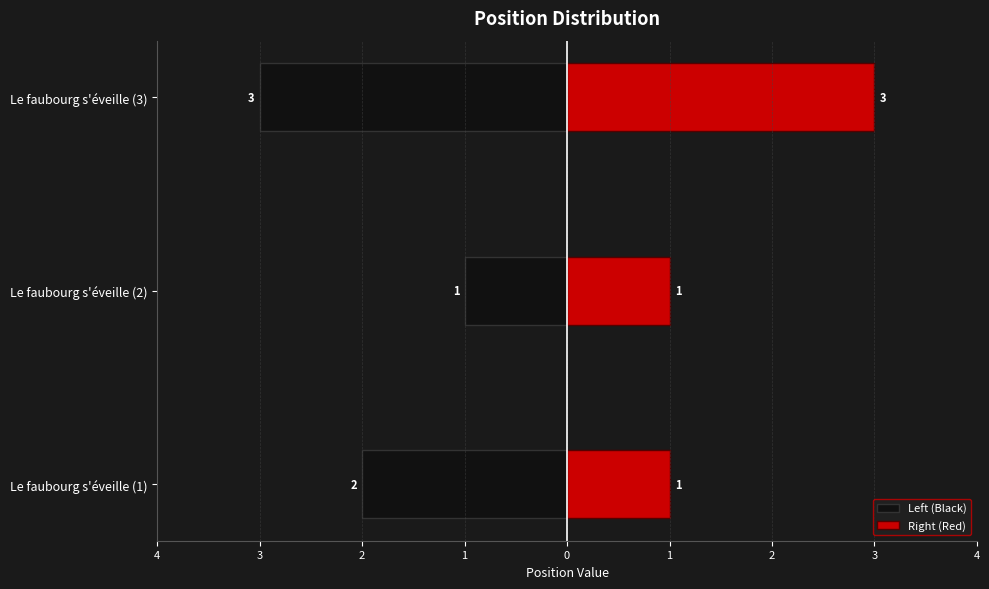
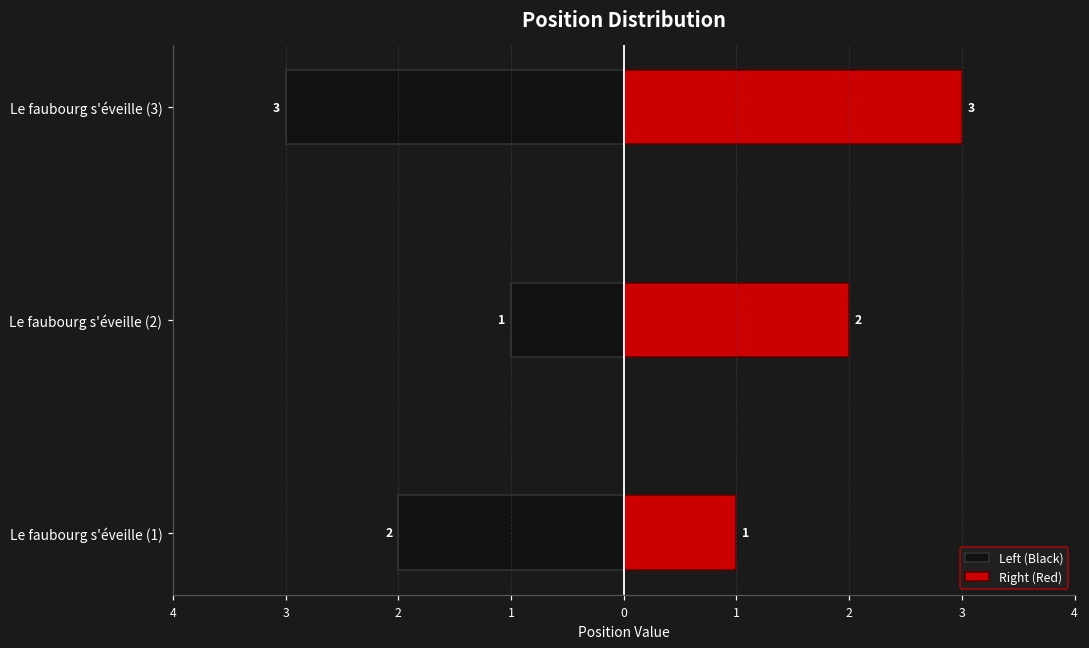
  {
    "Right (Red)": {
      "Le faubourg s'éveille (3)": 3,
-     "Le faubourg s'éveille (2)": 1,
+     "Le faubourg s'éveille (2)": 2,
      "Le faubourg s'éveille (1)": 1
    }
  }
